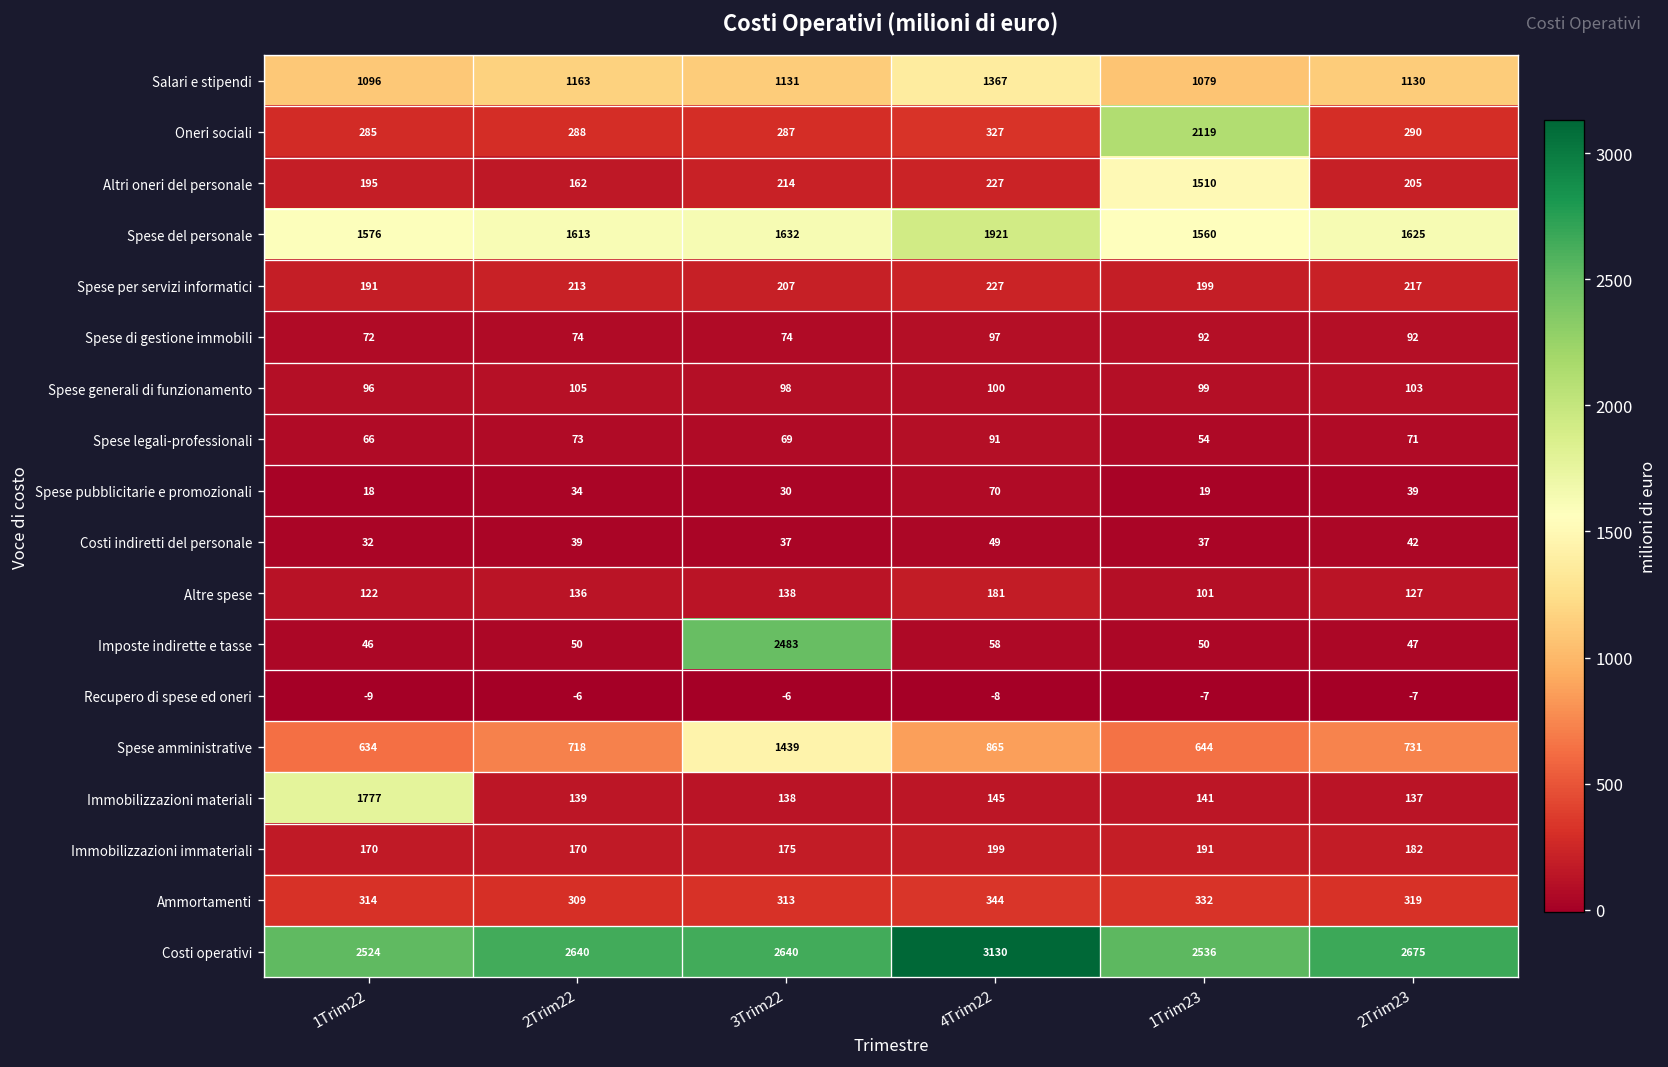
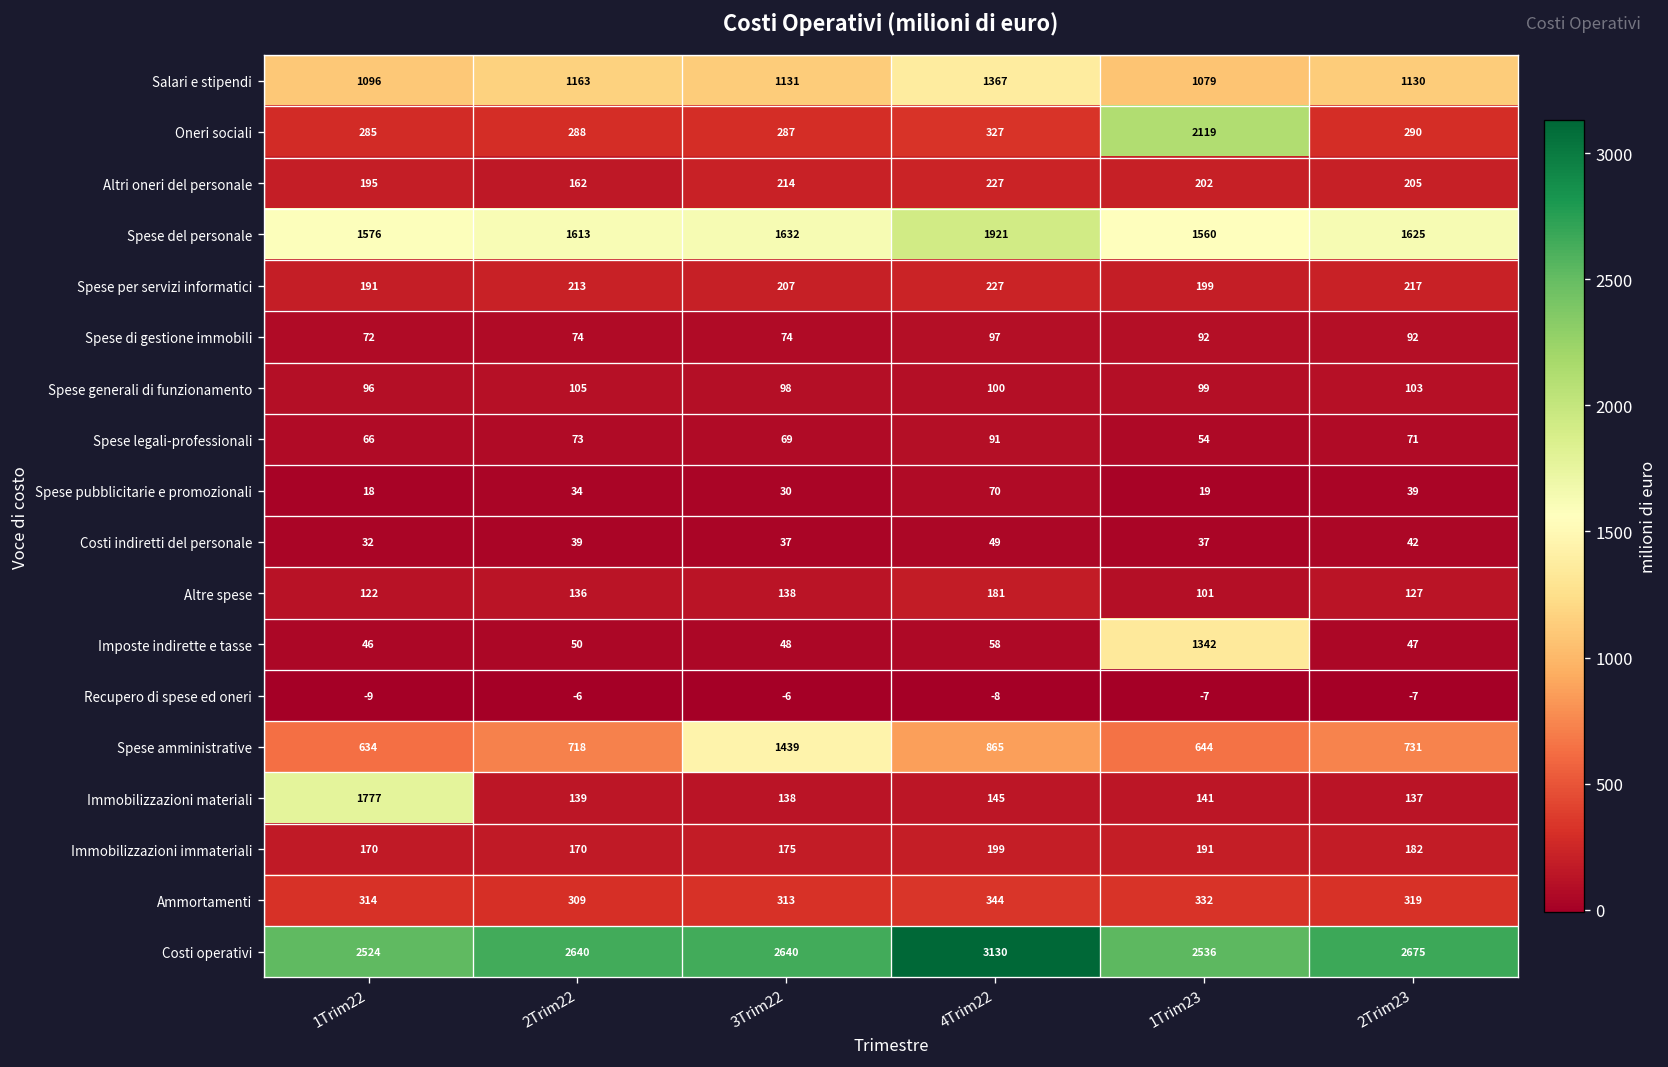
  {
    "Salari e stipendi": {
      "1Trim22": 1096,
      "2Trim22": 1163,
      "3Trim22": 1131,
      "4Trim22": 1367,
      "1Trim23": 1079,
      "2Trim23": 1130
    },
    "Oneri sociali": {
      "1Trim22": 285,
      "2Trim22": 288,
      "3Trim22": 287,
      "4Trim22": 327,
      "1Trim23": 2119,
      "2Trim23": 290
    },
    "Altri oneri del personale": {
      "1Trim22": 195,
      "2Trim22": 162,
      "3Trim22": 214,
      "4Trim22": 227,
-     "1Trim23": 1510,
+     "1Trim23": 202,
      "2Trim23": 205
    },
    "Spese del personale": {
      "1Trim22": 1576,
      "2Trim22": 1613,
      "3Trim22": 1632,
      "4Trim22": 1921,
      "1Trim23": 1560,
      "2Trim23": 1625
    },
    "Spese per servizi informatici": {
      "1Trim22": 191,
      "2Trim22": 213,
      "3Trim22": 207,
      "4Trim22": 227,
      "1Trim23": 199,
      "2Trim23": 217
    },
    "Spese di gestione immobili": {
      "1Trim22": 72,
      "2Trim22": 74,
      "3Trim22": 74,
      "4Trim22": 97,
      "1Trim23": 92,
      "2Trim23": 92
    },
    "Spese generali di funzionamento": {
      "1Trim22": 96,
      "2Trim22": 105,
      "3Trim22": 98,
      "4Trim22": 100,
      "1Trim23": 99,
      "2Trim23": 103
    },
    "Spese legali-professionali": {
      "1Trim22": 66,
      "2Trim22": 73,
      "3Trim22": 69,
      "4Trim22": 91,
      "1Trim23": 54,
      "2Trim23": 71
    },
    "Spese pubblicitarie e promozionali": {
      "1Trim22": 18,
      "2Trim22": 34,
      "3Trim22": 30,
      "4Trim22": 70,
      "1Trim23": 19,
      "2Trim23": 39
    },
    "Costi indiretti del personale": {
      "1Trim22": 32,
      "2Trim22": 39,
      "3Trim22": 37,
      "4Trim22": 49,
      "1Trim23": 37,
      "2Trim23": 42
    },
    "Altre spese": {
      "1Trim22": 122,
      "2Trim22": 136,
      "3Trim22": 138,
      "4Trim22": 181,
      "1Trim23": 101,
      "2Trim23": 127
    },
    "Imposte indirette e tasse": {
      "1Trim22": 46,
      "2Trim22": 50,
-     "3Trim22": 2483,
+     "3Trim22": 48,
      "4Trim22": 58,
-     "1Trim23": 50,
+     "1Trim23": 1342,
      "2Trim23": 47
    },
    "Recupero di spese ed oneri": {
      "1Trim22": -9,
      "2Trim22": -6,
      "3Trim22": -6,
      "4Trim22": -8,
      "1Trim23": -7,
      "2Trim23": -7
    },
    "Spese amministrative": {
      "1Trim22": 634,
      "2Trim22": 718,
      "3Trim22": 1439,
      "4Trim22": 865,
      "1Trim23": 644,
      "2Trim23": 731
    },
    "Immobilizzazioni materiali": {
      "1Trim22": 1777,
      "2Trim22": 139,
      "3Trim22": 138,
      "4Trim22": 145,
      "1Trim23": 141,
      "2Trim23": 137
    },
    "Immobilizzazioni immateriali": {
      "1Trim22": 170,
      "2Trim22": 170,
      "3Trim22": 175,
      "4Trim22": 199,
      "1Trim23": 191,
      "2Trim23": 182
    },
    "Ammortamenti": {
      "1Trim22": 314,
      "2Trim22": 309,
      "3Trim22": 313,
      "4Trim22": 344,
      "1Trim23": 332,
      "2Trim23": 319
    },
    "Costi operativi": {
      "1Trim22": 2524,
      "2Trim22": 2640,
      "3Trim22": 2640,
      "4Trim22": 3130,
      "1Trim23": 2536,
      "2Trim23": 2675
    }
  }
